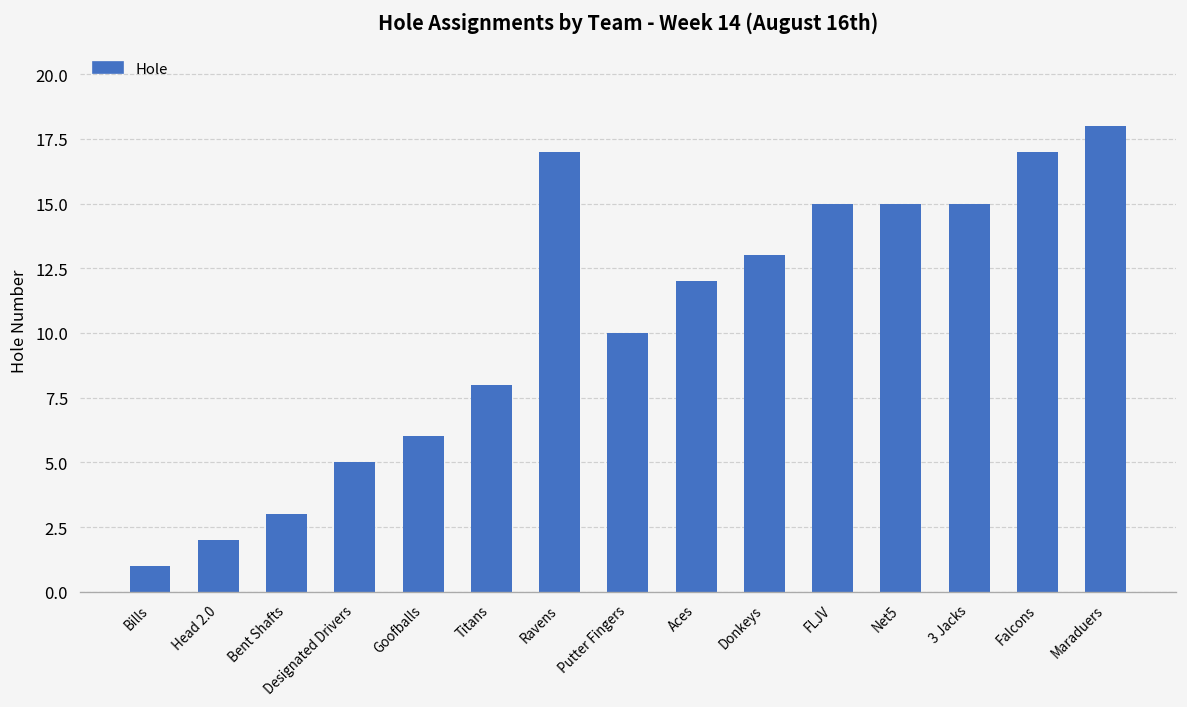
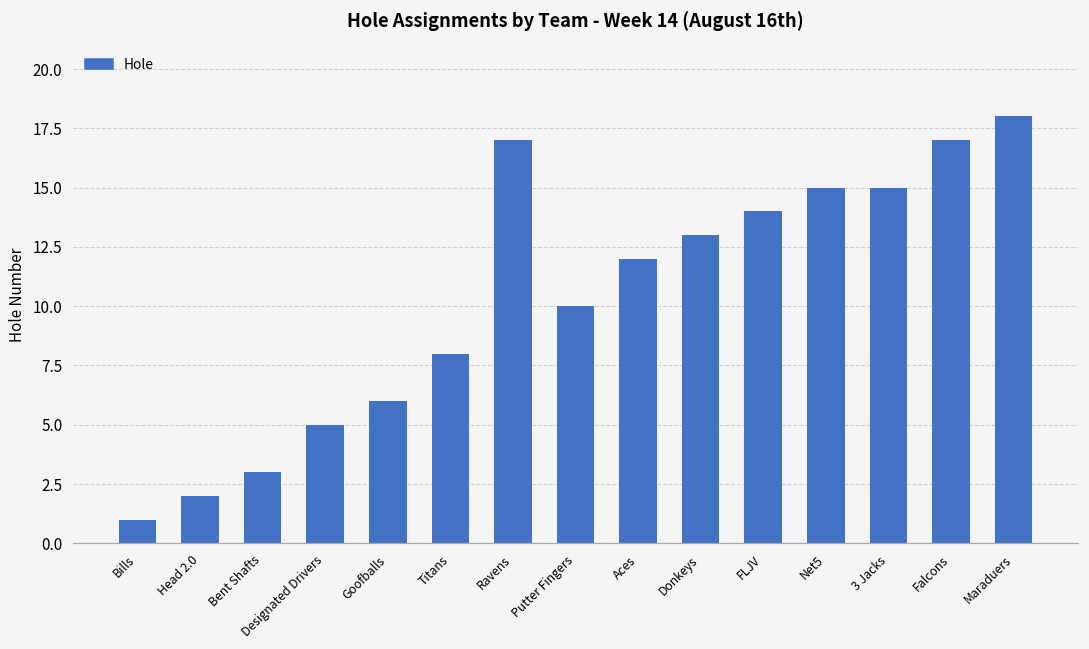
  {
    "Bills": 1,
    "Head 2.0": 2,
    "Bent Shafts": 3,
    "Designated Drivers": 5,
    "Goofballs": 6,
    "Titans": 8,
    "Ravens": 17,
    "Putter Fingers": 10,
    "Aces": 12,
    "Donkeys": 13,
-   "FLJV": 15,
+   "FLJV": 14,
    "Net5": 15,
    "3 Jacks": 15,
    "Falcons": 17,
    "Maraduers": 18
  }
